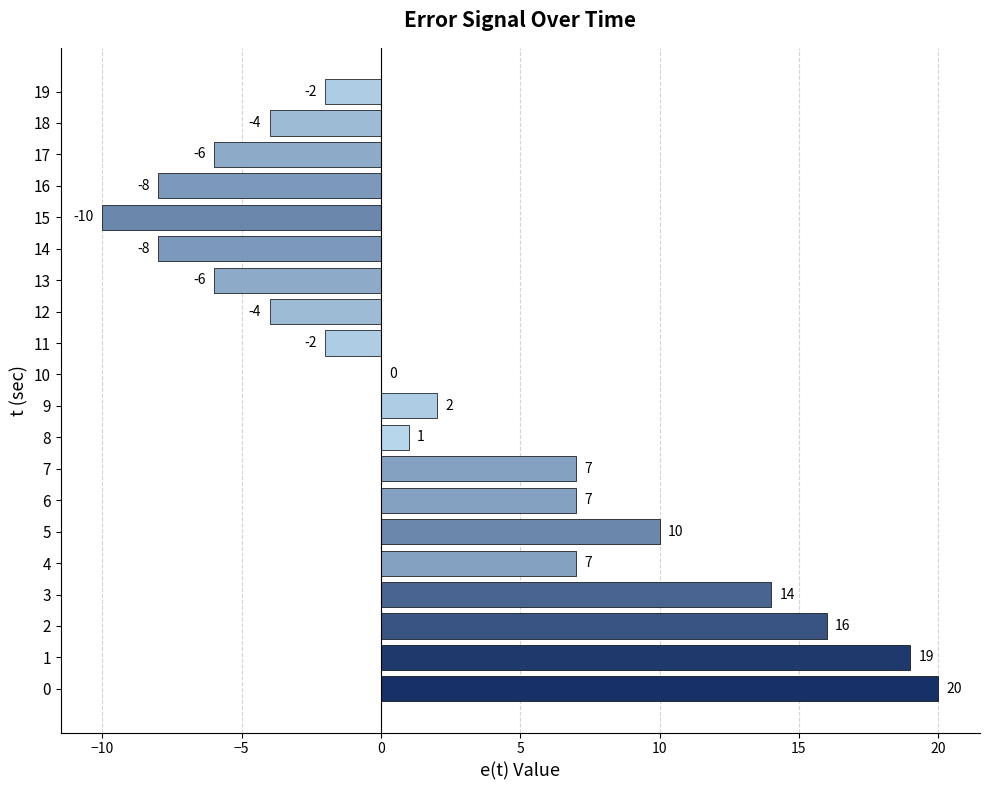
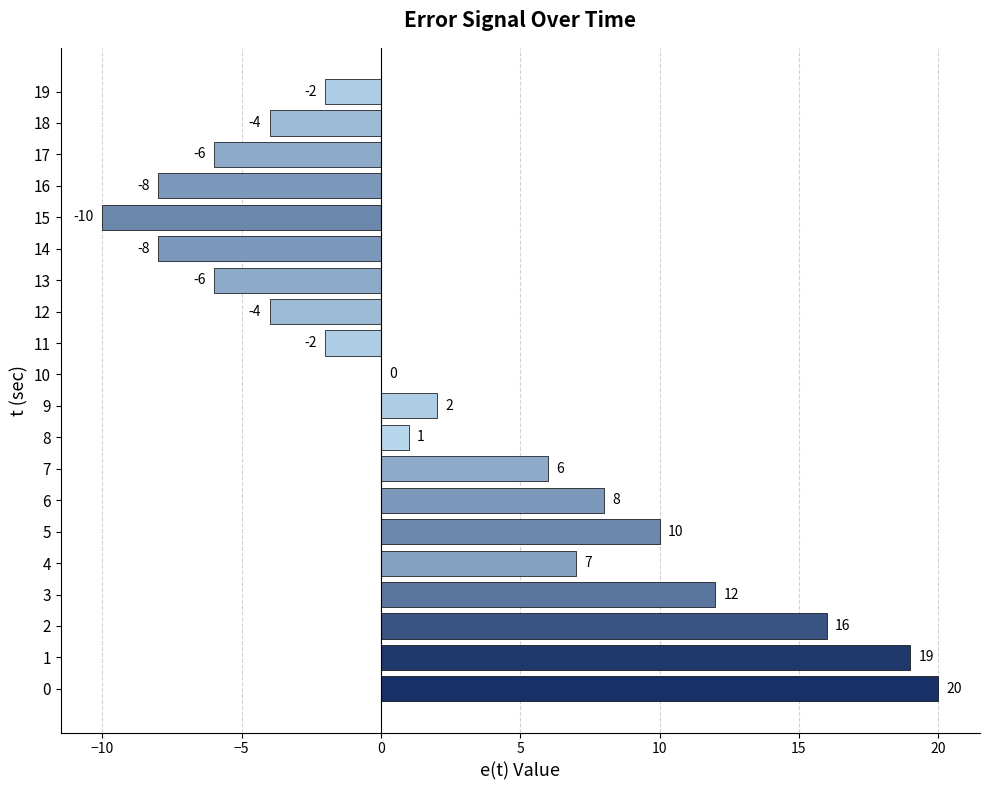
  {
    "19": -2,
    "18": -4,
    "17": -6,
    "16": -8,
    "15": -10,
    "14": -8,
    "13": -6,
    "12": -4,
    "11": -2,
    "10": 0,
    "9": 2,
    "8": 1,
-   "7": 7,
-   "6": 7,
+   "7": 6,
+   "6": 8,
    "5": 10,
    "4": 7,
-   "3": 14,
+   "3": 12,
    "2": 16,
    "1": 19,
    "0": 20
  }
